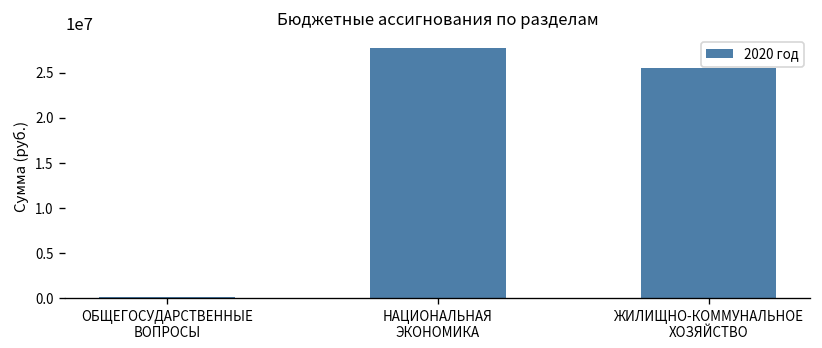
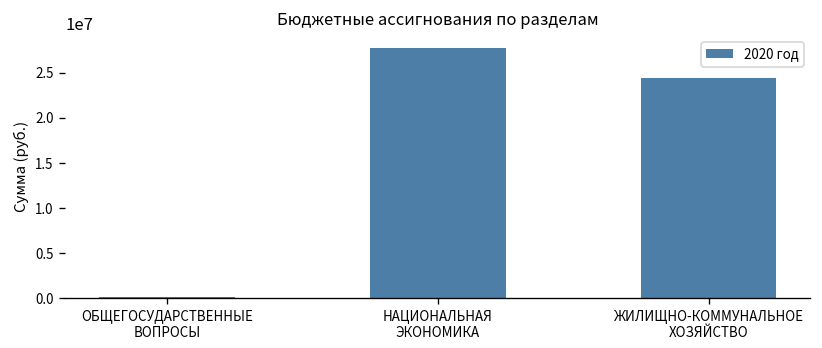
  {
    "НАЦИОНАЛЬНАЯ ЭКОНОМИКА": 28000000,
-   "ЖИЛИЩНО-КОММУНАЛЬНОЕ ХОЗЯЙСТВО": 26000000
+   "ЖИЛИЩНО-КОММУНАЛЬНОЕ ХОЗЯЙСТВО": 24000000
  }
